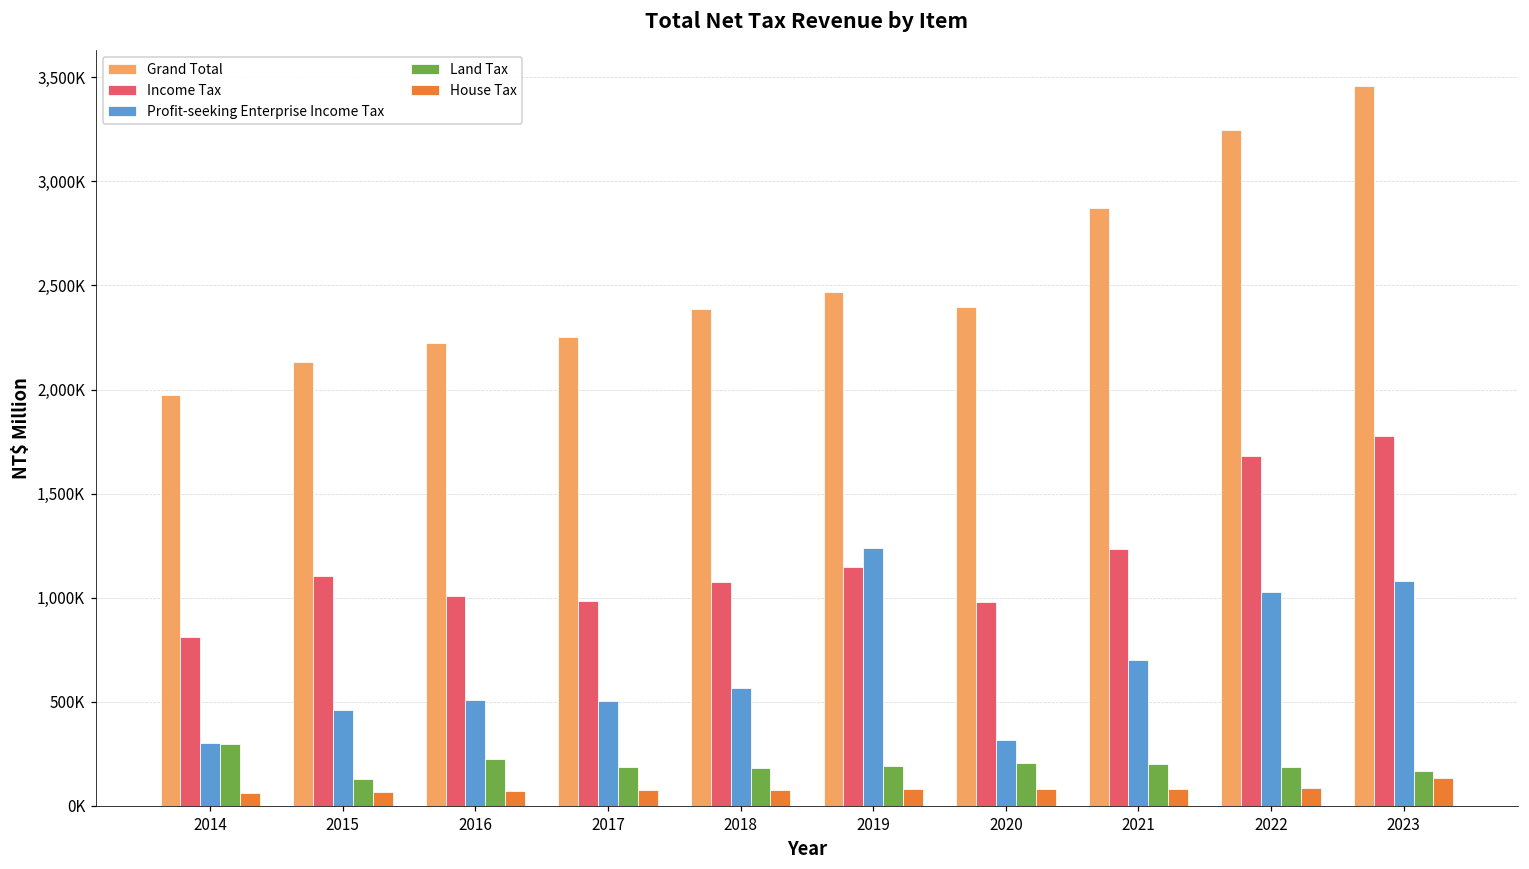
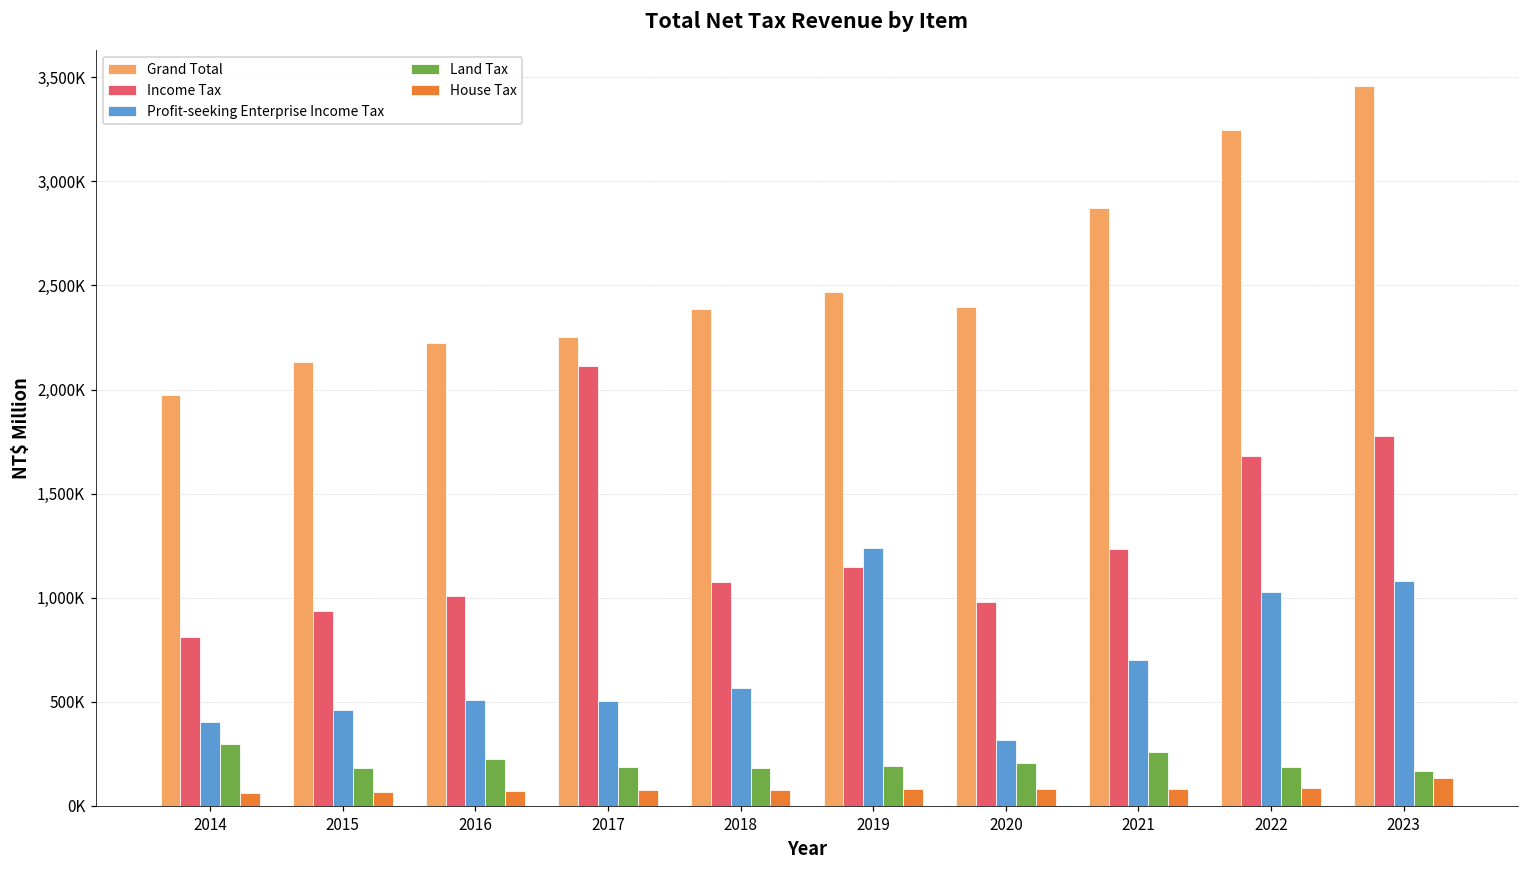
  {
    "Grand Total": {
      "2014": "1,980,000",
      "2015": "2,130,000",
      "2016": "2,220,000",
      "2017": "2,250,000",
      "2018": "2,390,000",
      "2019": "2,470,000",
      "2020": "2,400,000",
      "2021": "2,870,000",
      "2022": "3,250,000",
      "2023": "3,460,000"
    },
    "Income Tax": {
      "2014": "810,000",
-     "2015": "1,100,000",
+     "2015": "940,000",
      "2016": "1,010,000",
-     "2017": "990,000",
+     "2017": "2,110,000",
      "2018": "1,080,000",
      "2019": "1,150,000",
      "2020": "980,000",
      "2021": "1,230,000",
      "2022": "1,680,000",
      "2023": "1,780,000"
    },
    "Profit-seeking Enterprise Income Tax": {
-     "2014": "300,000",
+     "2014": "400,000",
      "2015": "460,000",
      "2016": "510,000",
      "2017": "500,000",
      "2018": "570,000",
      "2019": "1,240,000",
      "2020": "320,000",
      "2021": "700,000",
      "2022": "1,030,000",
      "2023": "1,080,000"
    },
    "Land Tax": {
      "2014": "300,000",
-     "2015": "130,000",
+     "2015": "180,000",
      "2016": "230,000",
      "2017": "190,000",
      "2018": "180,000",
      "2019": "190,000",
      "2020": "200,000",
-     "2021": "200,000",
+     "2021": "260,000",
      "2022": "190,000",
      "2023": "170,000"
    },
    "House Tax": {
      "2014": "60,000",
      "2015": "70,000",
      "2016": "70,000",
      "2017": "80,000",
      "2018": "80,000",
      "2019": "80,000",
      "2020": "80,000",
      "2021": "80,000",
      "2022": "90,000",
      "2023": "130,000"
    }
  }
